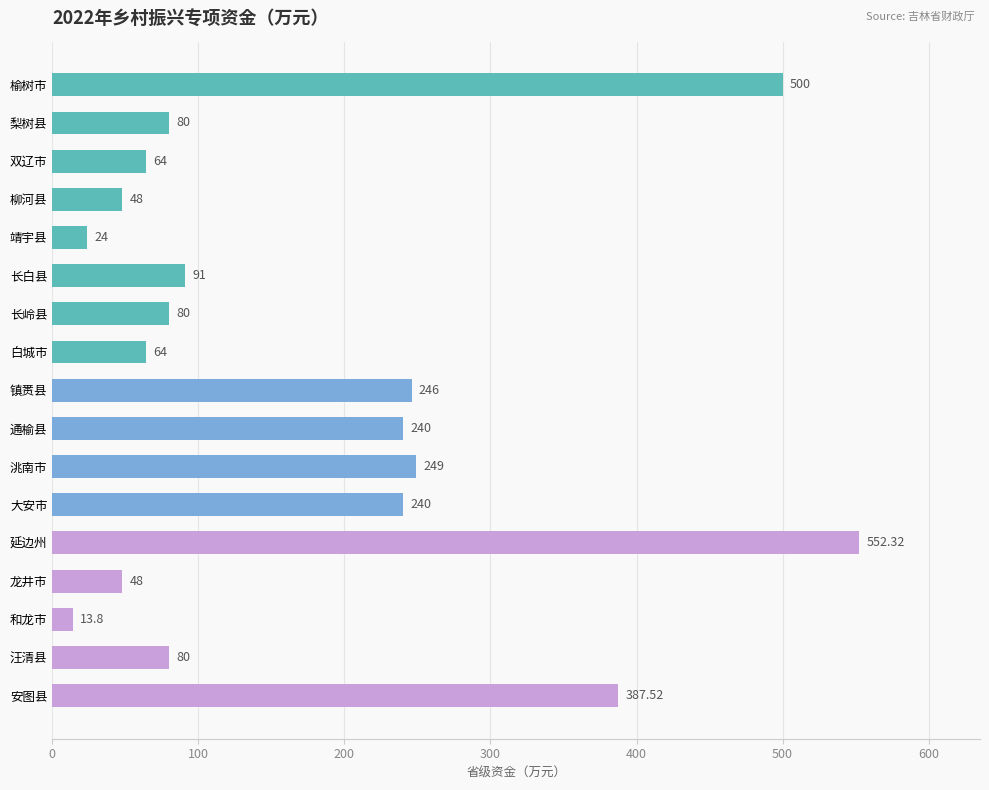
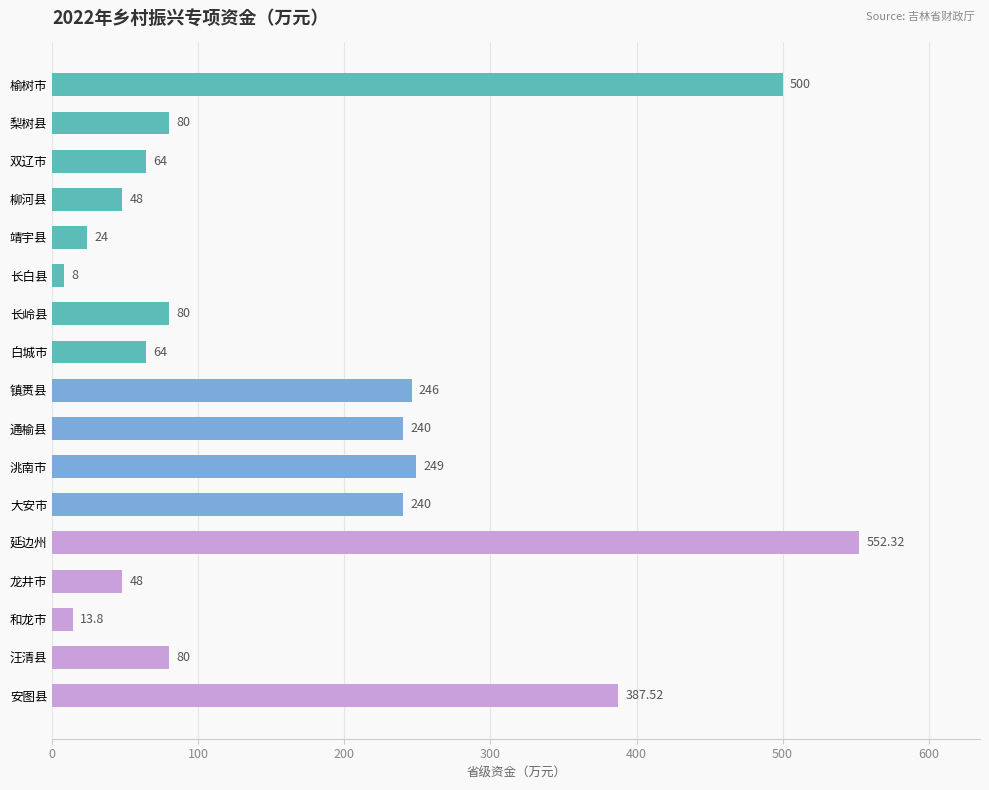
  {
    "榆树市": 500,
    "梨树县": 80,
    "双辽市": 64,
    "柳河县": 48,
    "靖宇县": 24,
-   "长白县": 91,
+   "长白县": 8,
    "长岭县": 80,
    "白城市": 64,
    "镇赉县": 246,
    "通榆县": 240,
    "洮南市": 249,
    "大安市": 240,
    "延边州": 552.32,
    "龙井市": 48,
    "和龙市": 13.8,
    "汪清县": 80,
    "安图县": 387.52
  }
